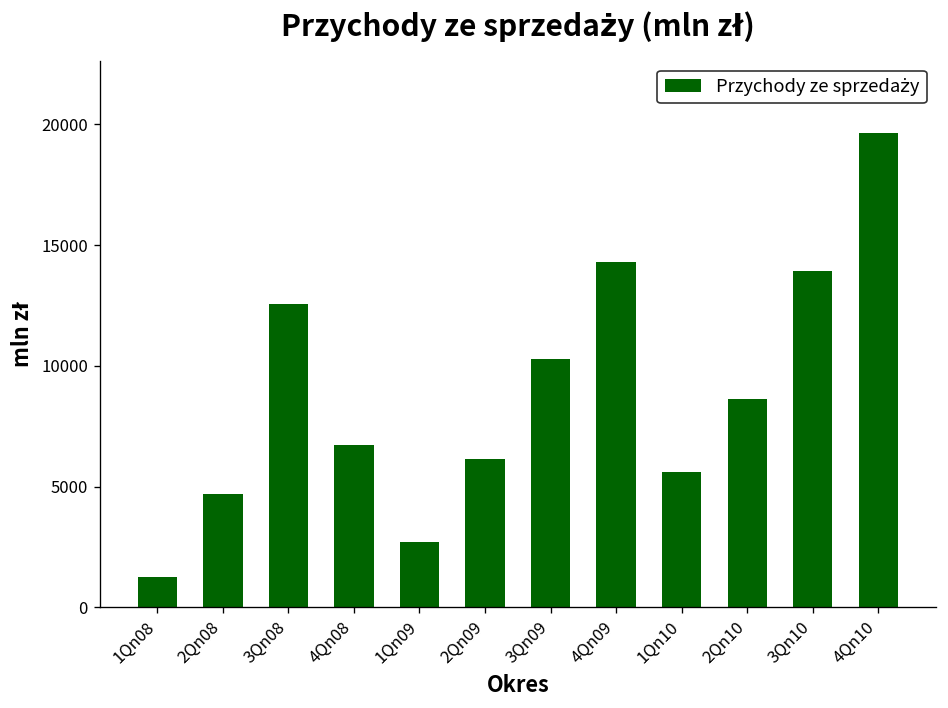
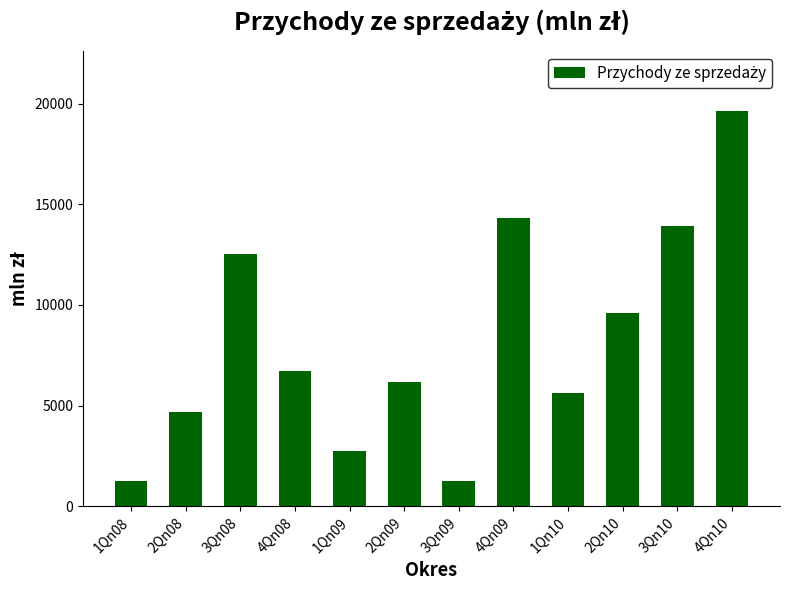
  {
    "1Qn08": 1300,
    "2Qn08": 4700,
    "3Qn08": 12500,
    "4Qn08": 6700,
    "1Qn09": 2700,
    "2Qn09": 6200,
-   "3Qn09": 10300,
+   "3Qn09": 1300,
    "4Qn09": 14300,
    "1Qn10": 5600,
-   "2Qn10": 8600,
+   "2Qn10": 9600,
    "3Qn10": 13900,
    "4Qn10": 19700
  }
